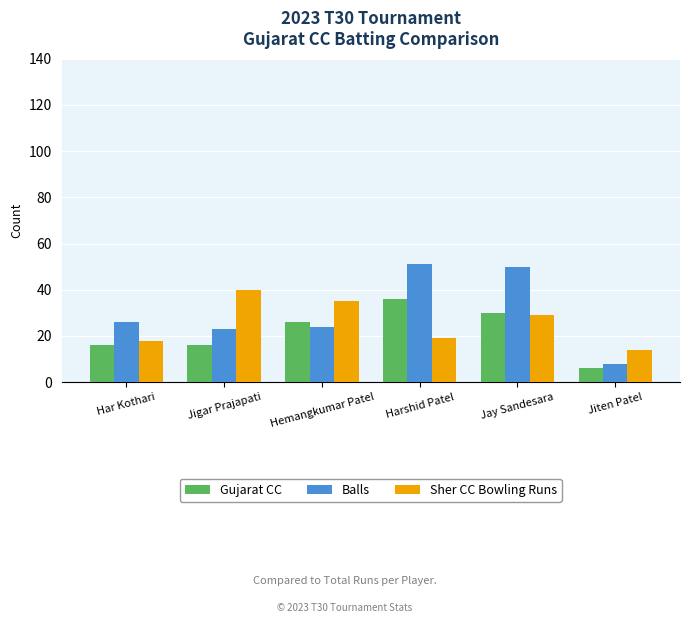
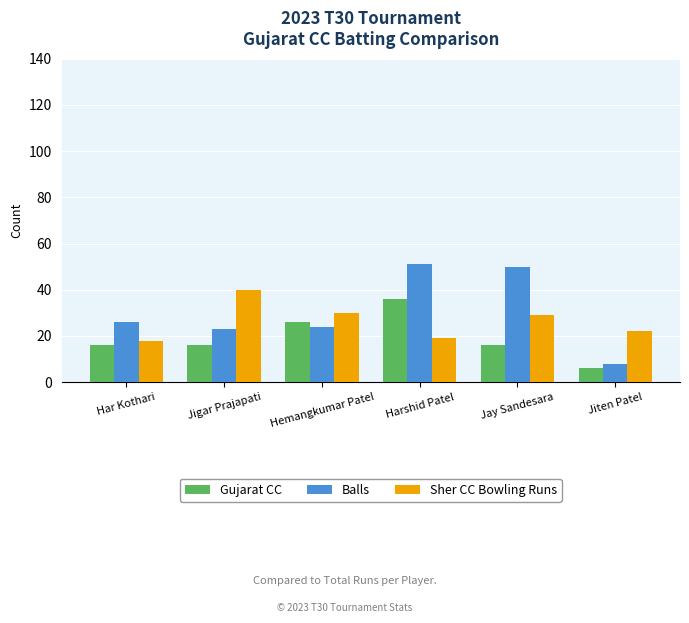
  {
    "Gujarat CC": {
      "Har Kothari": 16,
      "Jigar Prajapati": 16,
      "Hemangkumar Patel": 26,
      "Harshid Patel": 36,
-     "Jay Sandesara": 30,
+     "Jay Sandesara": 16,
      "Jiten Patel": 6
    },
    "Balls": {
      "Har Kothari": 26,
      "Jigar Prajapati": 23,
      "Hemangkumar Patel": 24,
      "Harshid Patel": 51,
      "Jay Sandesara": 50,
      "Jiten Patel": 8
    },
    "Sher CC Bowling Runs": {
      "Har Kothari": 18,
      "Jigar Prajapati": 40,
-     "Hemangkumar Patel": 35,
+     "Hemangkumar Patel": 30,
      "Harshid Patel": 19,
      "Jay Sandesara": 29,
-     "Jiten Patel": 14
+     "Jiten Patel": 22
    }
  }
